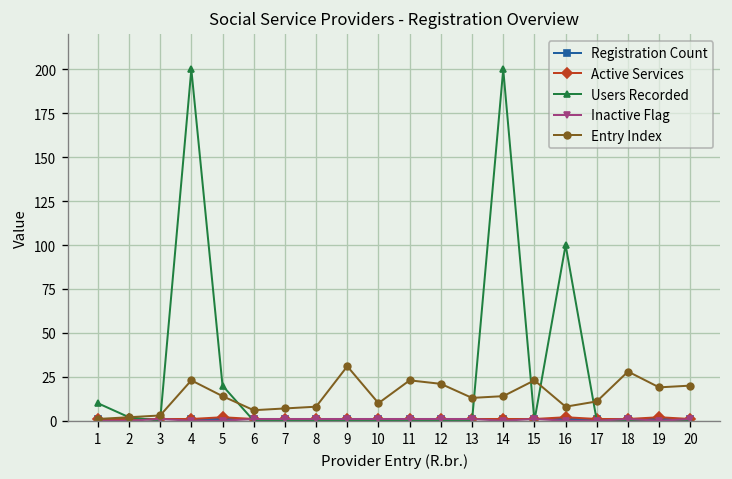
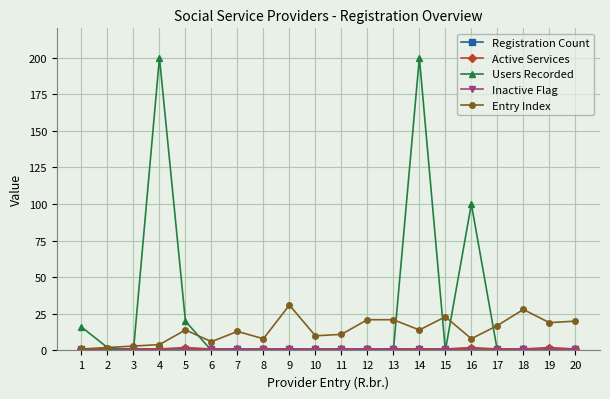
  {
    "Users Recorded": {
-     "1": 10,
+     "1": 16,
      "4": 200,
      "5": 20,
      "14": 200,
      "16": 100
    },
    "Entry Index": {
      "3": 3,
-     "4": 23,
+     "4": 4,
      "5": 14,
      "6": 6,
-     "7": 7,
+     "7": 13,
      "8": 8,
      "9": 31,
      "10": 10,
-     "11": 23,
+     "11": 11,
      "12": 21,
-     "13": 13,
+     "13": 21,
      "14": 14,
      "15": 23,
      "16": 8,
-     "17": 11,
+     "17": 17,
      "18": 28,
      "19": 19,
      "20": 20
    }
  }
